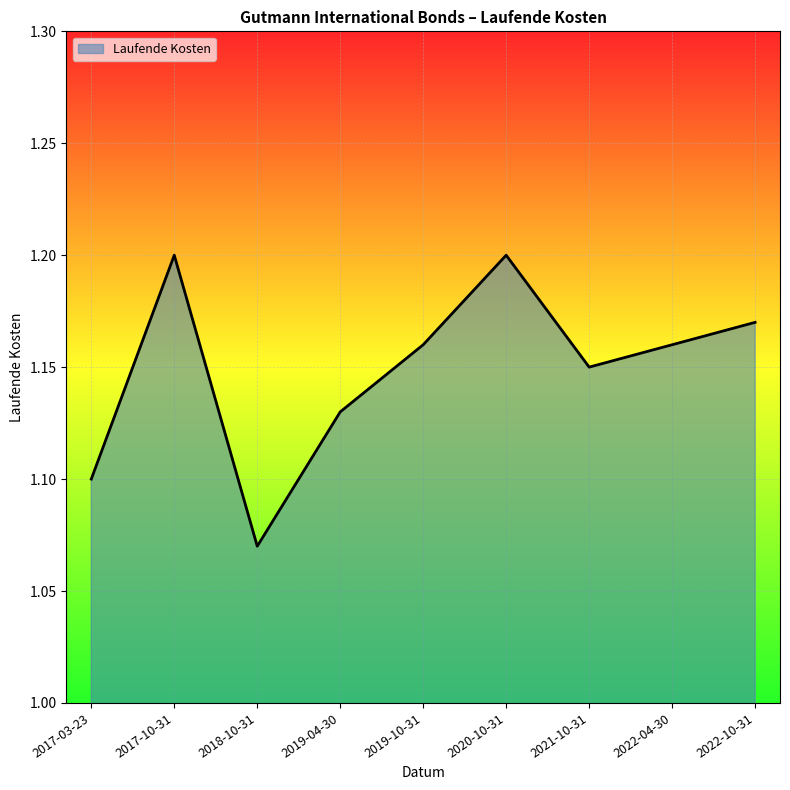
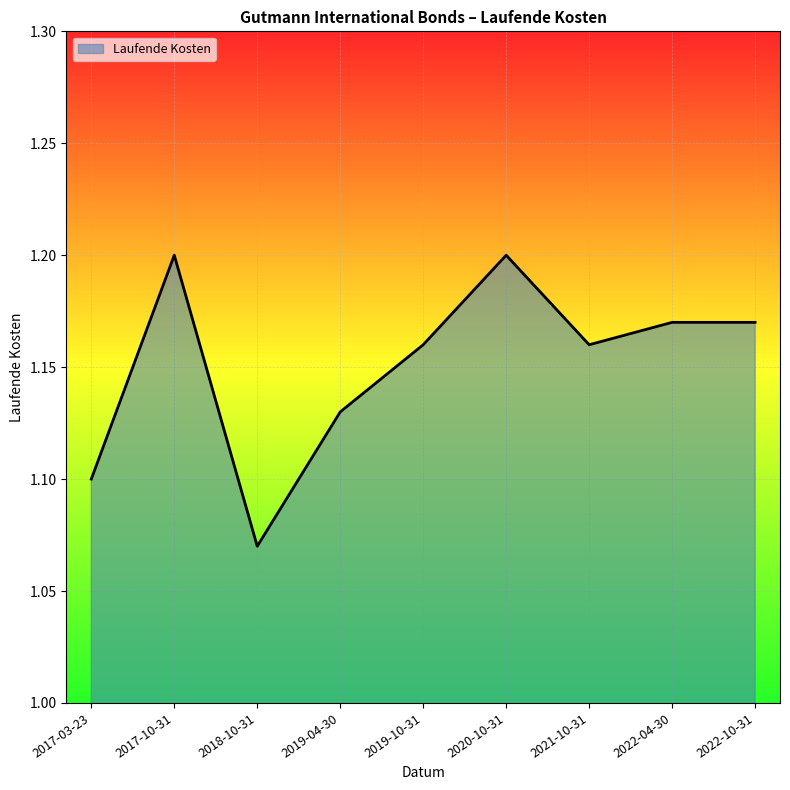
  {
    "2017-03-23": 1.10,
    "2017-10-31": 1.20,
    "2018-10-31": 1.07,
    "2019-04-30": 1.13,
    "2019-10-31": 1.16,
    "2020-10-31": 1.20,
-   "2021-10-31": 1.15,
-   "2022-04-30": 1.16,
+   "2021-10-31": 1.16,
+   "2022-04-30": 1.17,
    "2022-10-31": 1.17
  }
